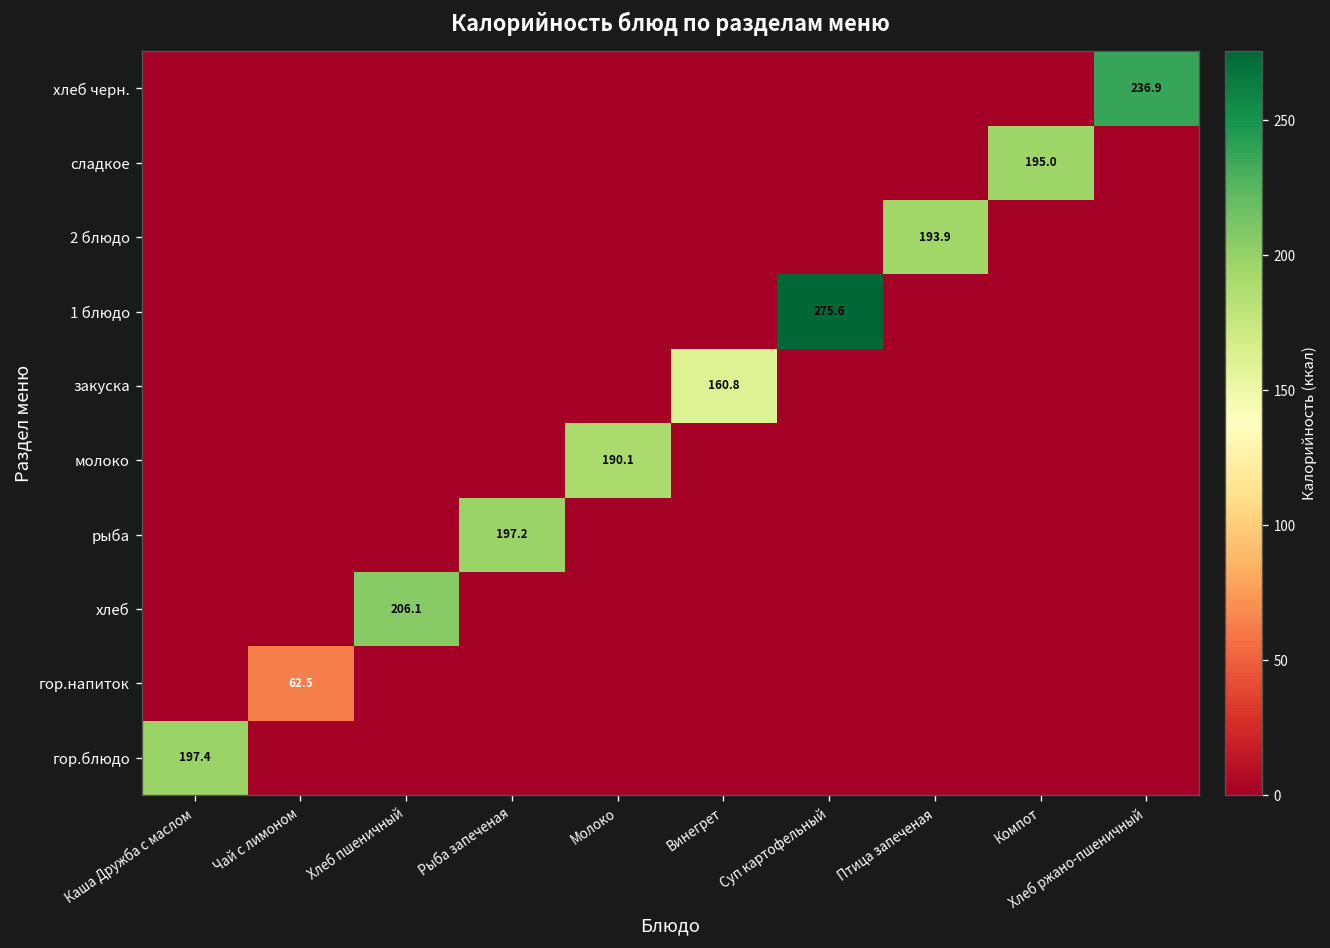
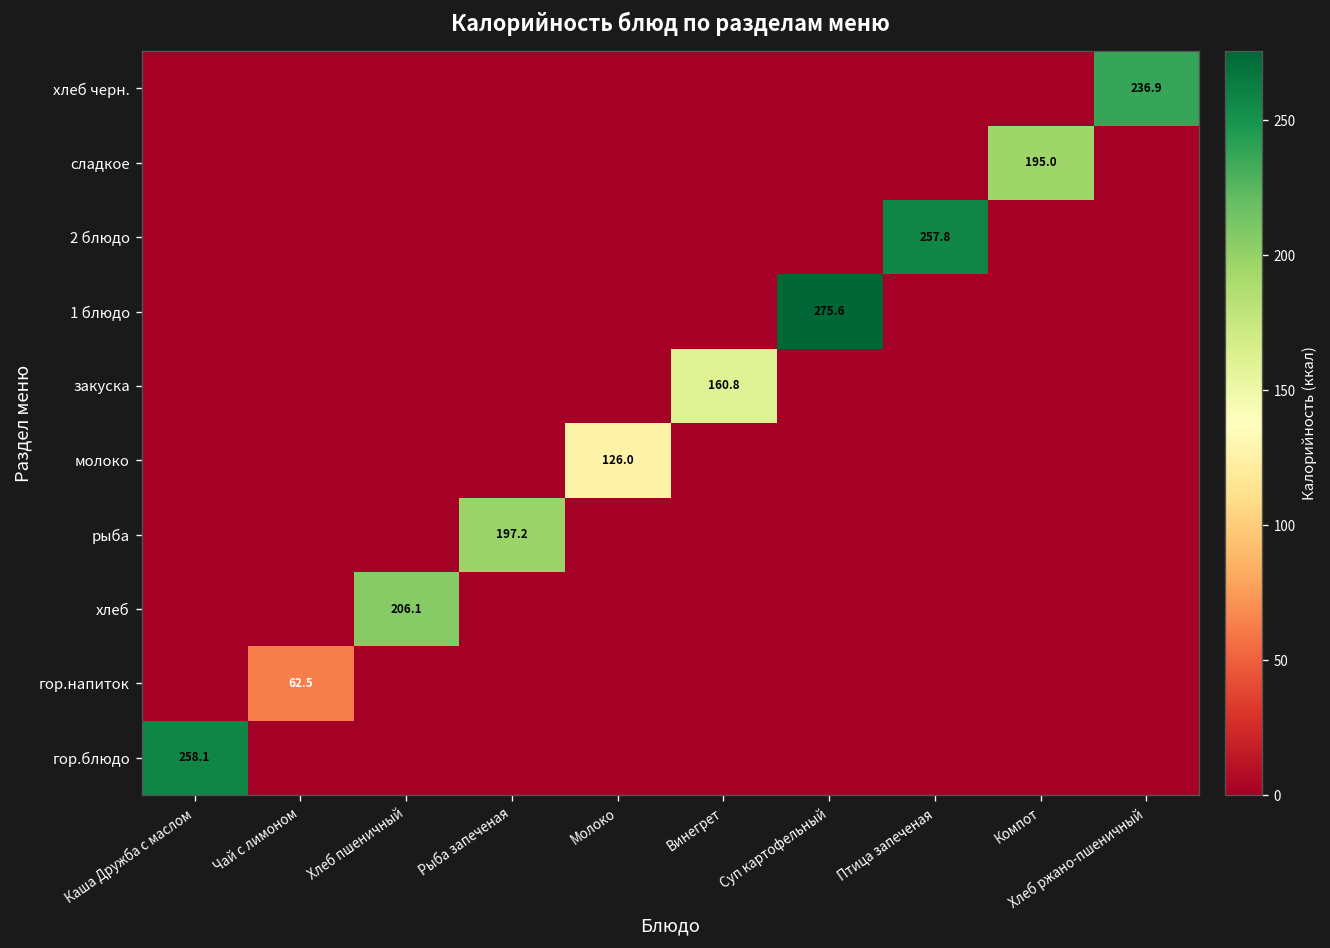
  {
    "хлеб черн.": {
      "Хлеб ржано-пшеничный": 236.9
    },
    "сладкое": {
      "Компот": 195.0
    },
    "2 блюдо": {
-     "Птица запеченая": 193.9
+     "Птица запеченая": 257.8
    },
    "1 блюдо": {
      "Суп картофельный": 275.6
    },
    "закуска": {
      "Винегрет": 160.8
    },
    "молоко": {
-     "Молоко": 190.1
+     "Молоко": 126.0
    },
    "рыба": {
      "Рыба запеченая": 197.2
    },
    "хлеб": {
      "Хлеб пшеничный": 206.1
    },
    "гор.напиток": {
      "Чай с лимоном": 62.5
    },
    "гор.блюдо": {
-     "Каша Дружба с маслом": 197.4
+     "Каша Дружба с маслом": 258.1
    }
  }
